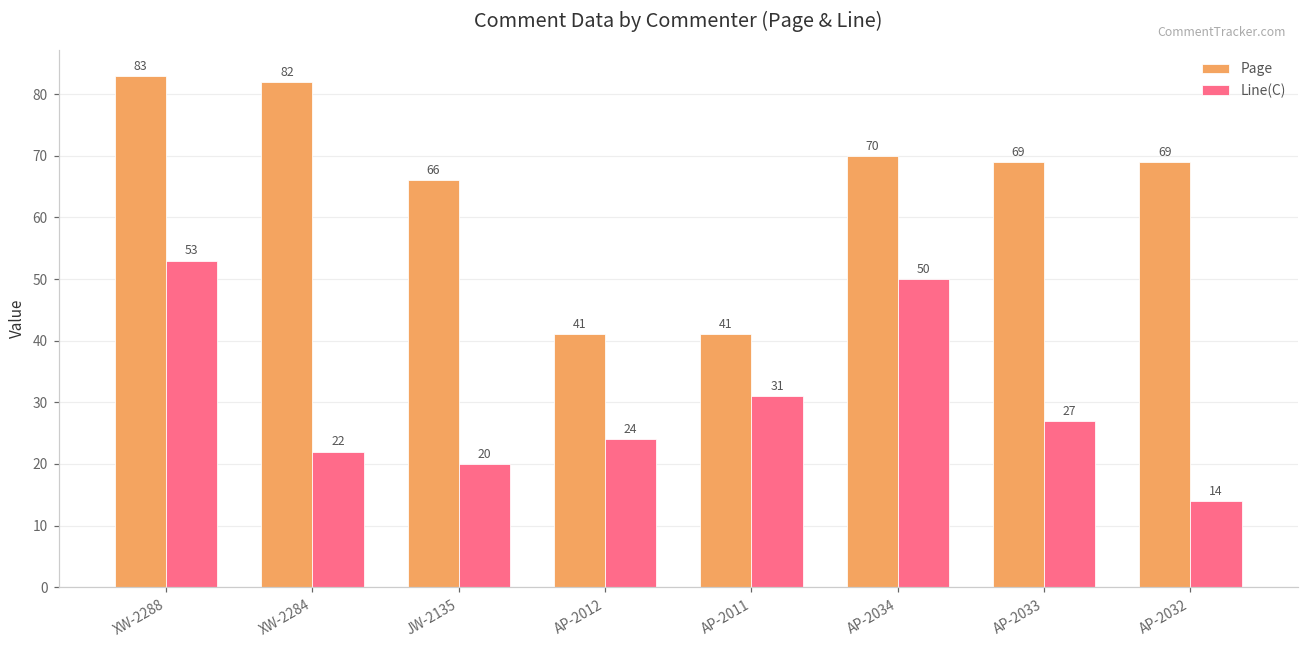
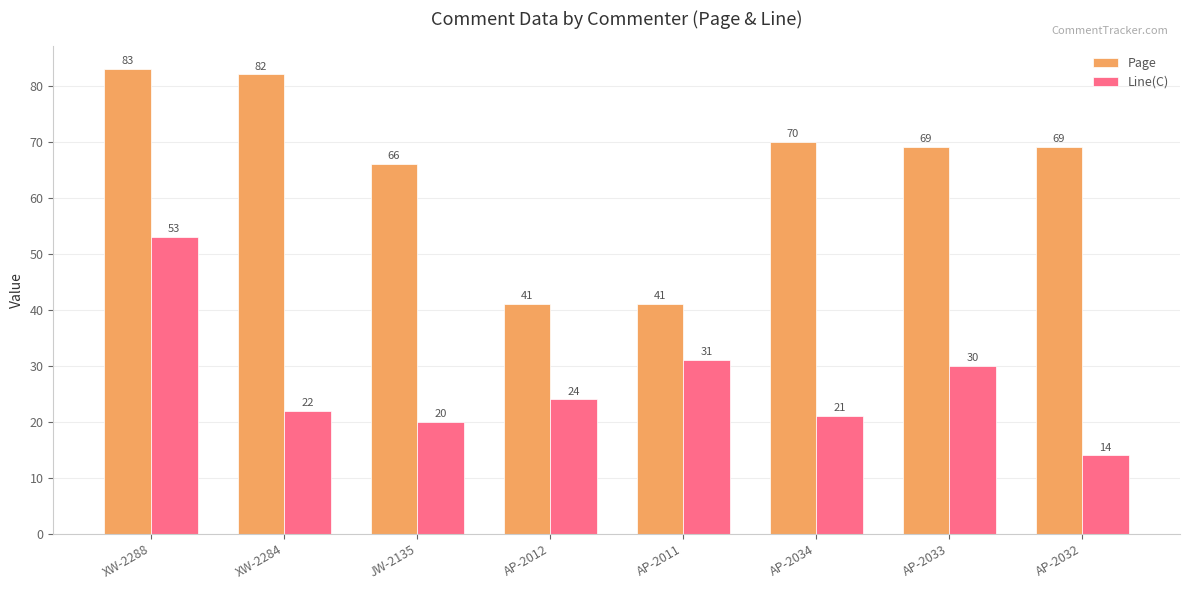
  {
    "Page": {
      "XW-2288": 83,
      "XW-2284": 82,
      "JW-2135": 66,
      "AP-2012": 41,
      "AP-2011": 41,
      "AP-2034": 70,
      "AP-2033": 69,
      "AP-2032": 69
    },
    "Line(C)": {
      "XW-2288": 53,
      "XW-2284": 22,
      "JW-2135": 20,
      "AP-2012": 24,
      "AP-2011": 31,
-     "AP-2034": 50,
-     "AP-2033": 27,
+     "AP-2034": 21,
+     "AP-2033": 30,
      "AP-2032": 14
    }
  }
